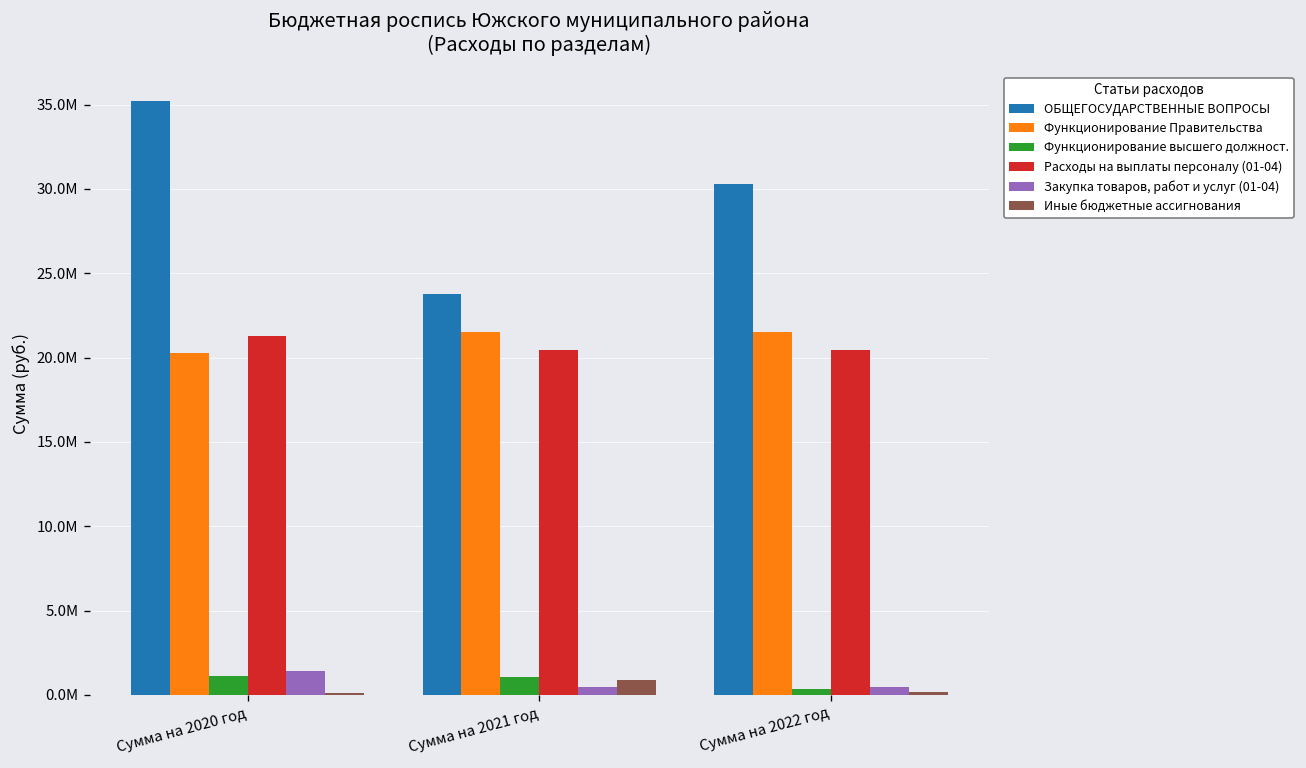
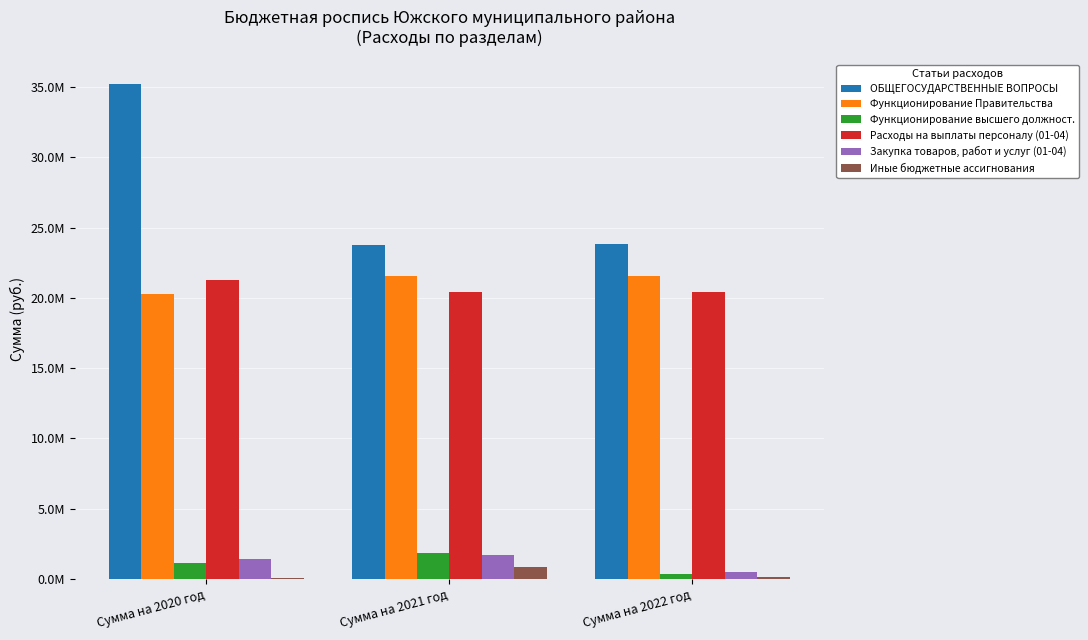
  {
    "ОБЩЕГОСУДАРСТВЕННЫЕ ВОПРОСЫ": {
      "Сумма на 2020 год": 35200000,
      "Сумма на 2021 год": 23800000,
-     "Сумма на 2022 год": 30300000
+     "Сумма на 2022 год": 23800000
    },
    "Функционирование Правительства": {
      "Сумма на 2020 год": 20300000,
      "Сумма на 2021 год": 21500000,
      "Сумма на 2022 год": 21500000
    },
    "Функционирование высшего должност.": {
      "Сумма на 2020 год": 1100000,
-     "Сумма на 2021 год": 1100000,
+     "Сумма на 2021 год": 1900000,
      "Сумма на 2022 год": 400000
    },
    "Расходы на выплаты персоналу (01-04)": {
      "Сумма на 2020 год": 21200000,
      "Сумма на 2021 год": 20400000,
      "Сумма на 2022 год": 20400000
    },
    "Закупка товаров, работ и услуг (01-04)": {
      "Сумма на 2020 год": 1400000,
-     "Сумма на 2021 год": 500000,
+     "Сумма на 2021 год": 1700000,
      "Сумма на 2022 год": 500000
    },
    "Иные бюджетные ассигнования": {
      "Сумма на 2021 год": 900000
    }
  }
